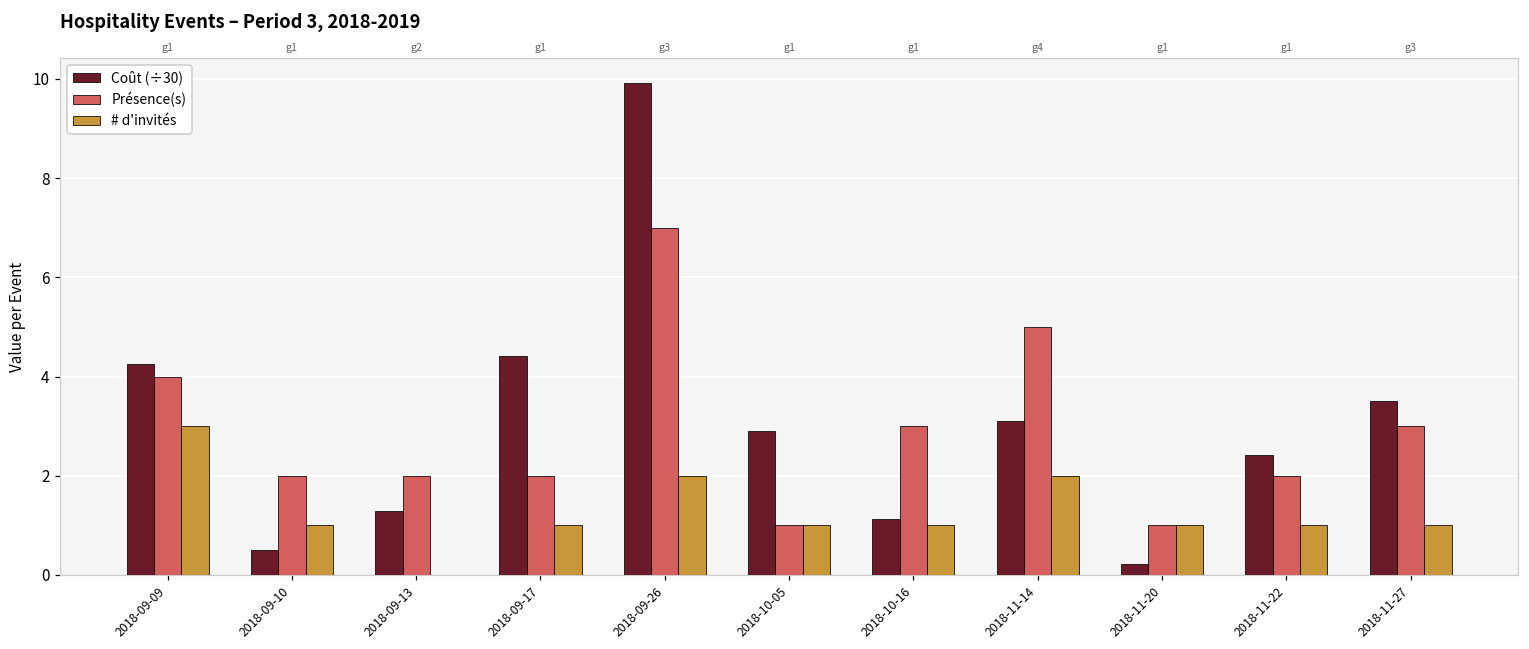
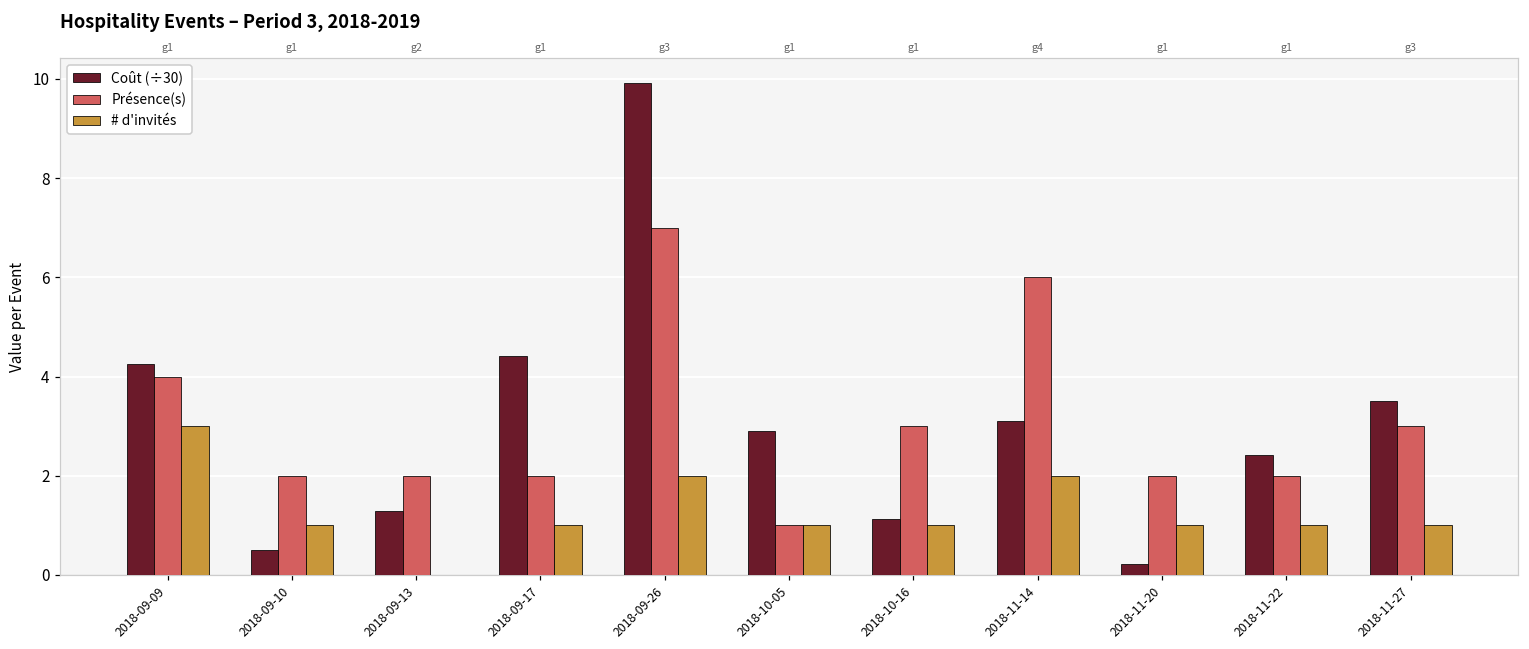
  {
    "Présence(s)": {
      "2018-09-09": 4,
      "2018-09-10": 2,
      "2018-09-13": 2,
      "2018-09-17": 2,
      "2018-09-26": 7,
      "2018-10-05": 1,
      "2018-10-16": 3,
-     "2018-11-14": 5,
-     "2018-11-20": 1,
+     "2018-11-14": 6,
+     "2018-11-20": 2,
      "2018-11-22": 2,
      "2018-11-27": 3
    }
  }
